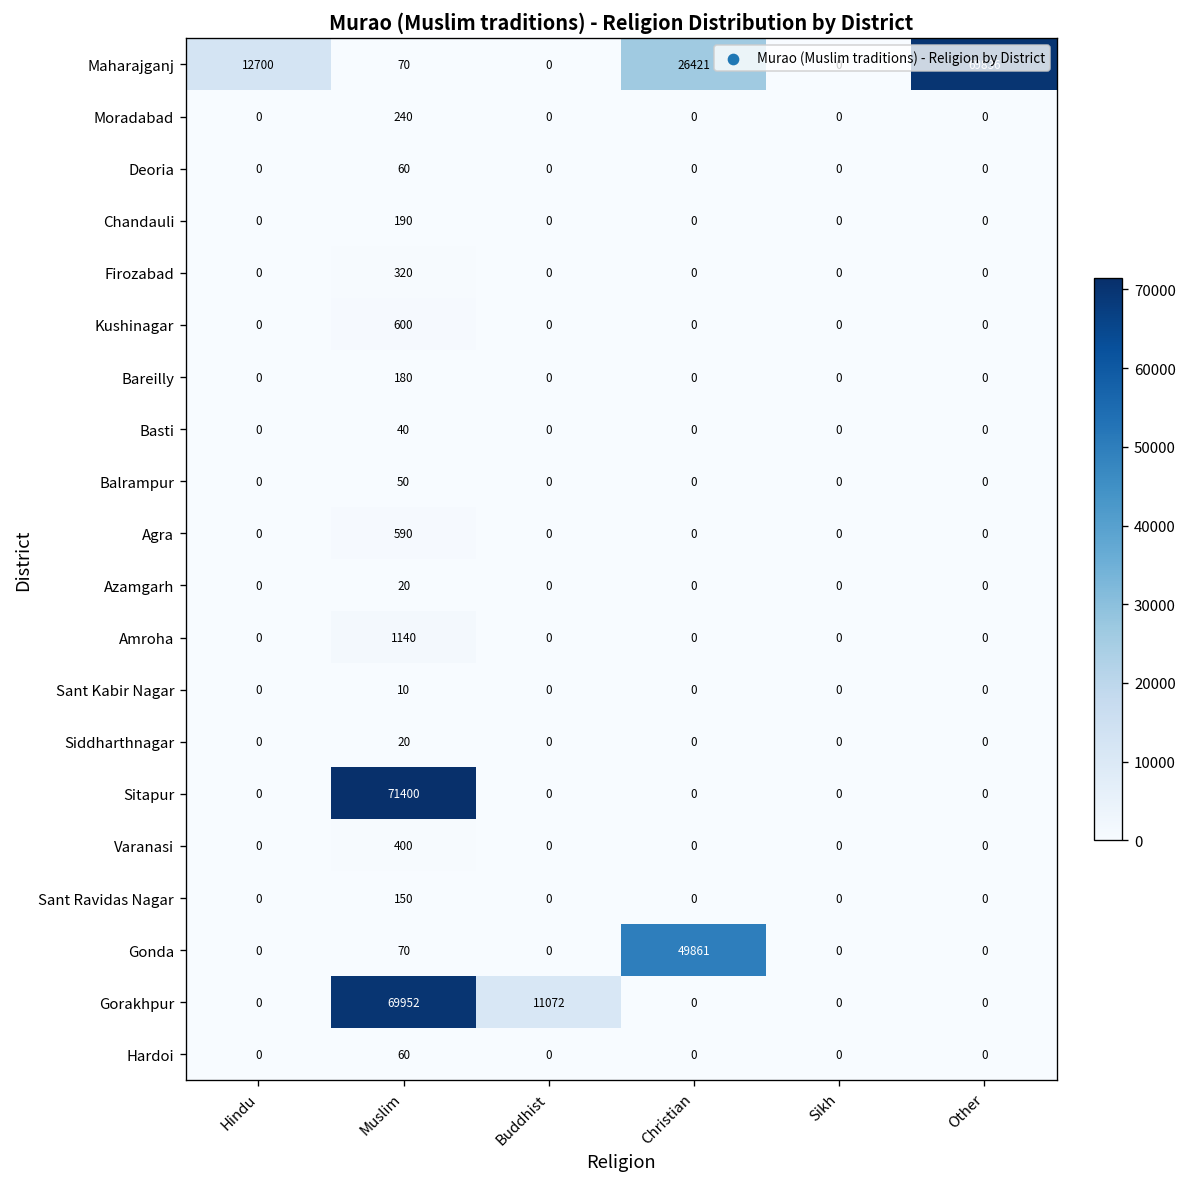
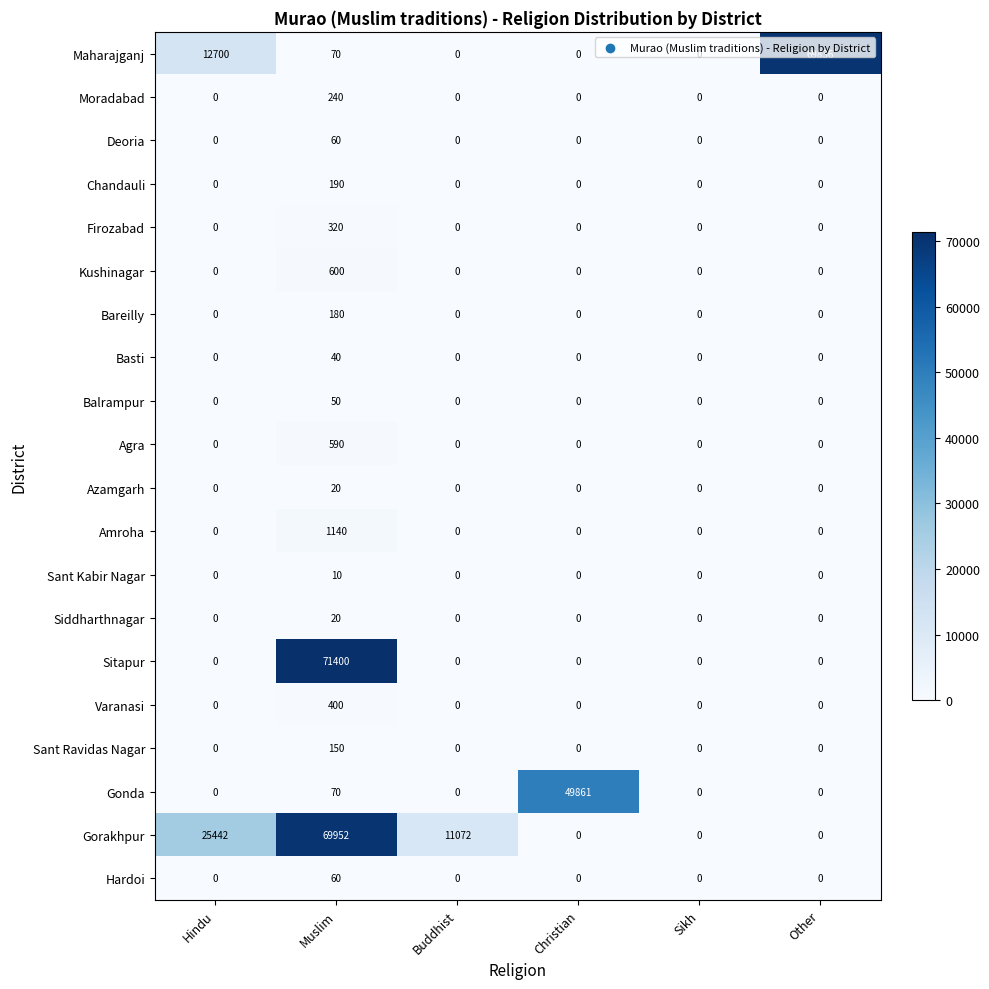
  {
    "Maharajganj": {
      "Hindu": 12700,
      "Muslim": 70,
      "Buddhist": 0,
-     "Christian": 26421
+     "Christian": 0
    },
    "Moradabad": {
      "Hindu": 0,
      "Muslim": 240,
      "Buddhist": 0,
      "Christian": 0,
      "Sikh": 0,
      "Other": 0
    },
    "Deoria": {
      "Hindu": 0,
      "Muslim": 60,
      "Buddhist": 0,
      "Christian": 0,
      "Sikh": 0,
      "Other": 0
    },
    "Chandauli": {
      "Hindu": 0,
      "Muslim": 190,
      "Buddhist": 0,
      "Christian": 0,
      "Sikh": 0,
      "Other": 0
    },
    "Firozabad": {
      "Hindu": 0,
      "Muslim": 320,
      "Buddhist": 0,
      "Christian": 0,
      "Sikh": 0,
      "Other": 0
    },
    "Kushinagar": {
      "Hindu": 0,
      "Muslim": 600,
      "Buddhist": 0,
      "Christian": 0,
      "Sikh": 0,
      "Other": 0
    },
    "Bareilly": {
      "Hindu": 0,
      "Muslim": 180,
      "Buddhist": 0,
      "Christian": 0,
      "Sikh": 0,
      "Other": 0
    },
    "Basti": {
      "Hindu": 0,
      "Muslim": 40,
      "Buddhist": 0,
      "Christian": 0,
      "Sikh": 0,
      "Other": 0
    },
    "Balrampur": {
      "Hindu": 0,
      "Muslim": 50,
      "Buddhist": 0,
      "Christian": 0,
      "Sikh": 0,
      "Other": 0
    },
    "Agra": {
      "Hindu": 0,
      "Muslim": 590,
      "Buddhist": 0,
      "Christian": 0,
      "Sikh": 0,
      "Other": 0
    },
    "Azamgarh": {
      "Hindu": 0,
      "Muslim": 20,
      "Buddhist": 0,
      "Christian": 0,
      "Sikh": 0,
      "Other": 0
    },
    "Amroha": {
      "Hindu": 0,
      "Muslim": 1140,
      "Buddhist": 0,
      "Christian": 0,
      "Sikh": 0,
      "Other": 0
    },
    "Sant Kabir Nagar": {
      "Hindu": 0,
      "Muslim": 10,
      "Buddhist": 0,
      "Christian": 0,
      "Sikh": 0,
      "Other": 0
    },
    "Siddharthnagar": {
      "Hindu": 0,
      "Muslim": 20,
      "Buddhist": 0,
      "Christian": 0,
      "Sikh": 0,
      "Other": 0
    },
    "Sitapur": {
      "Hindu": 0,
      "Muslim": 71400,
      "Buddhist": 0,
      "Christian": 0,
      "Sikh": 0,
      "Other": 0
    },
    "Varanasi": {
      "Hindu": 0,
      "Muslim": 400,
      "Buddhist": 0,
      "Christian": 0,
      "Sikh": 0,
      "Other": 0
    },
    "Sant Ravidas Nagar": {
      "Hindu": 0,
      "Muslim": 150,
      "Buddhist": 0,
      "Christian": 0,
      "Sikh": 0,
      "Other": 0
    },
    "Gonda": {
      "Hindu": 0,
      "Muslim": 70,
      "Buddhist": 0,
      "Christian": 49861,
      "Sikh": 0,
      "Other": 0
    },
    "Gorakhpur": {
-     "Hindu": 0,
+     "Hindu": 25442,
      "Muslim": 69952,
      "Buddhist": 11072,
      "Christian": 0,
      "Sikh": 0,
      "Other": 0
    },
    "Hardoi": {
      "Hindu": 0,
      "Muslim": 60,
      "Buddhist": 0,
      "Christian": 0,
      "Sikh": 0,
      "Other": 0
    }
  }
